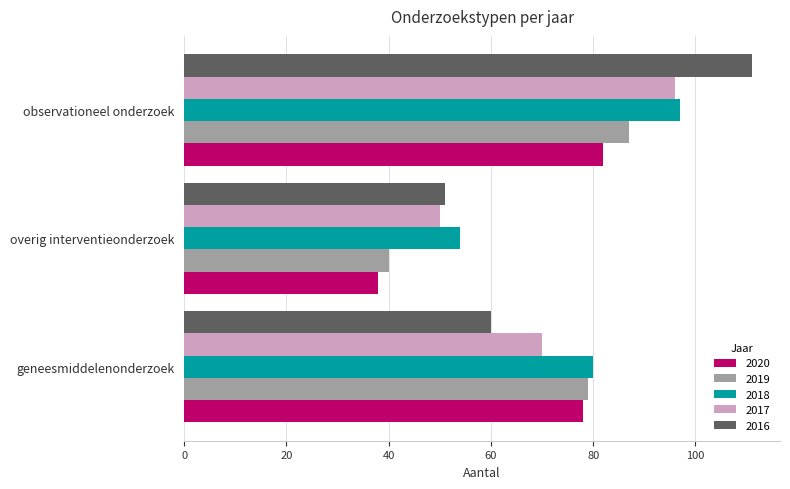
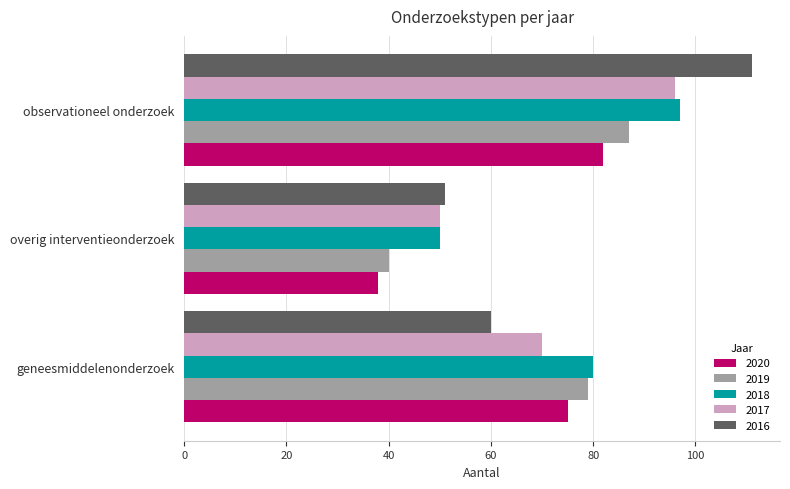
  {
    "2020": {
      "observationeel onderzoek": 82,
      "overig interventieonderzoek": 38,
-     "geneesmiddelenonderzoek": 78
+     "geneesmiddelenonderzoek": 75
    },
    "2018": {
      "observationeel onderzoek": 97,
-     "overig interventieonderzoek": 54,
+     "overig interventieonderzoek": 50,
      "geneesmiddelenonderzoek": 80
    },
    "2016": {
      "observationeel onderzoek": 111,
      "overig interventieonderzoek": 51,
      "geneesmiddelenonderzoek": 60
    }
  }
